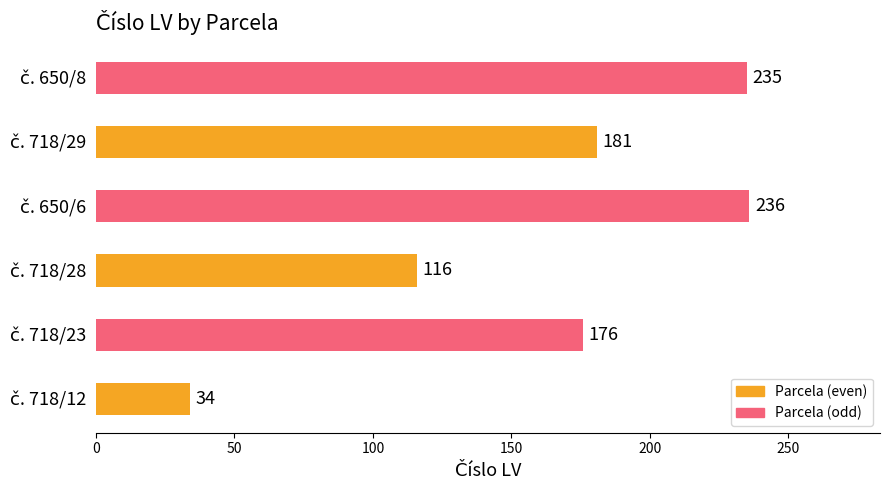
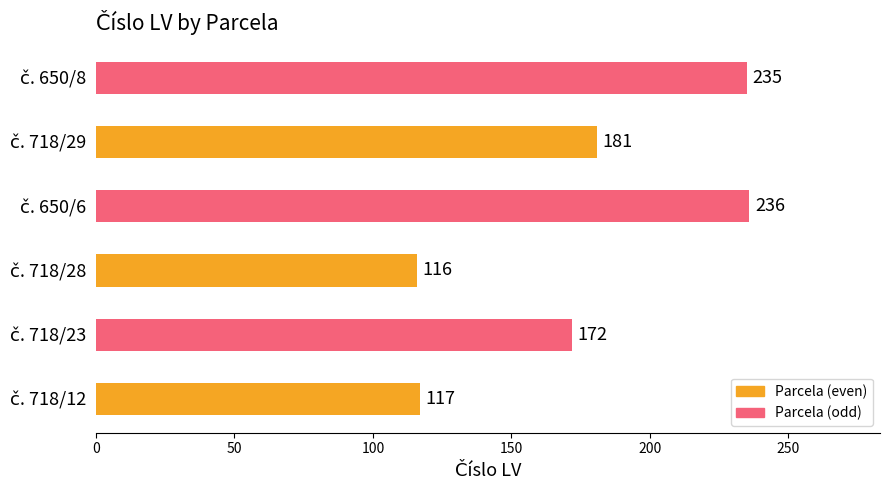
  {
    "č. 650/8": 235,
    "č. 718/29": 181,
    "č. 650/6": 236,
    "č. 718/28": 116,
-   "č. 718/23": 176,
-   "č. 718/12": 34
+   "č. 718/23": 172,
+   "č. 718/12": 117
  }
